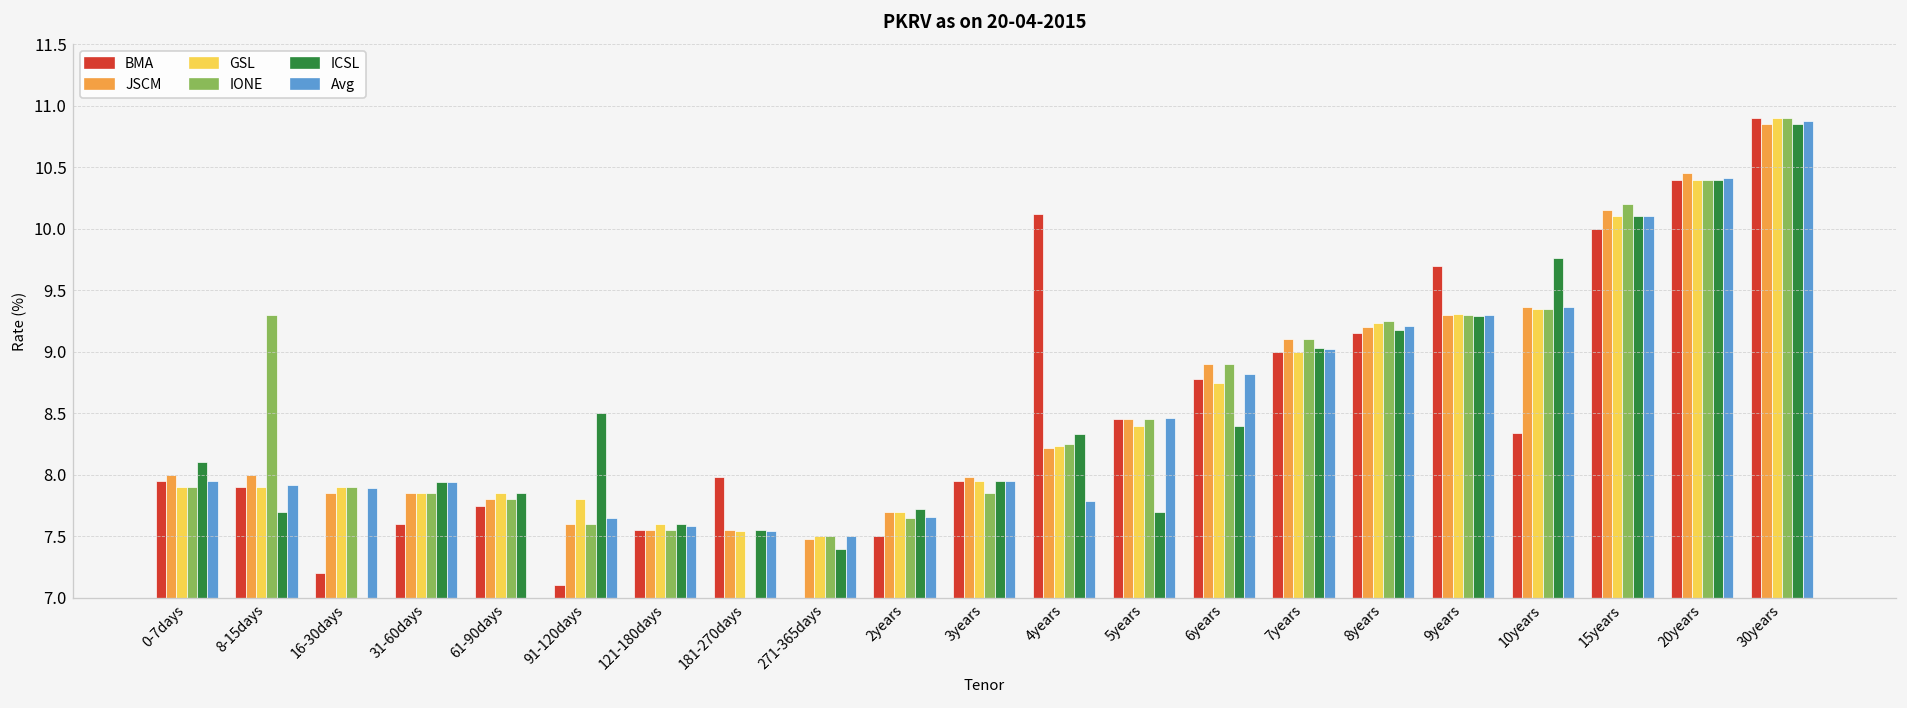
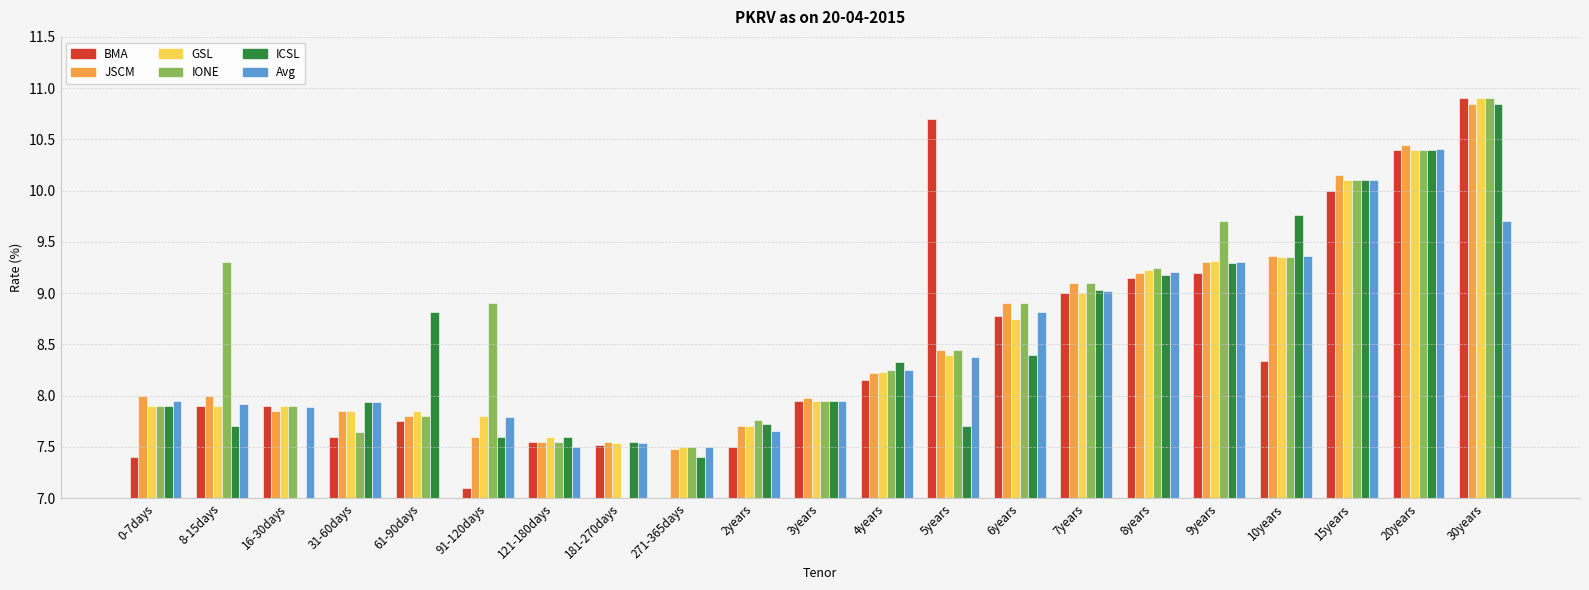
  {
    "BMA": {
-     "0-7days": 7.95,
+     "0-7days": 7.40,
      "8-15days": 7.90,
-     "16-30days": 7.2,
+     "16-30days": 7.9,
      "31-60days": 7.60,
      "61-90days": 7.75,
      "91-120days": 7.10,
      "121-180days": 7.55,
-     "181-270days": 7.98,
+     "181-270days": 7.52,
      "2years": 7.50,
      "3years": 7.95,
-     "4years": 10.12,
-     "5years": 8.45,
+     "4years": 8.15,
+     "5years": 10.70,
      "6years": 8.78,
      "7years": 9.00,
      "8years": 9.15,
-     "9years": 9.7,
+     "9years": 9.2,
      "10years": 8.34,
      "15years": 10.00,
      "20years": 10.40,
      "30years": 10.90
    },
    "IONE": {
      "0-7days": 7.90,
      "8-15days": 9.30,
      "16-30days": 7.90,
-     "31-60days": 7.85,
+     "31-60days": 7.65,
      "61-90days": 7.80,
-     "91-120days": 7.6,
+     "91-120days": 8.9,
      "121-180days": 7.55,
      "271-365days": 7.50,
-     "2years": 7.65,
-     "3years": 7.85,
+     "2years": 7.76,
+     "3years": 7.95,
      "4years": 8.25,
      "5years": 8.45,
      "6years": 8.90,
      "7years": 9.10,
      "8years": 9.25,
-     "9years": 9.3,
+     "9years": 9.7,
      "10years": 9.35,
-     "15years": 10.2,
+     "15years": 10.1,
      "20years": 10.40,
      "30years": 10.90
    },
    "ICSL": {
-     "0-7days": 8.1,
+     "0-7days": 7.9,
      "8-15days": 7.70,
      "31-60days": 7.94,
-     "61-90days": 7.85,
-     "91-120days": 8.5,
+     "61-90days": 8.82,
+     "91-120days": 7.6,
      "121-180days": 7.60,
      "181-270days": 7.55,
      "271-365days": 7.40,
      "2years": 7.72,
      "3years": 7.95,
      "4years": 8.33,
      "5years": 7.70,
      "6years": 8.40,
      "7years": 9.03,
      "8years": 9.18,
      "9years": 9.29,
      "10years": 9.76,
      "15years": 10.10,
      "20years": 10.40,
      "30years": 10.85
    },
    "Avg": {
      "0-7days": 7.95,
      "8-15days": 7.92,
      "16-30days": 7.89,
      "31-60days": 7.94,
      "61-90days": 7.00,
-     "91-120days": 7.65,
-     "121-180days": 7.58,
+     "91-120days": 7.79,
+     "121-180days": 7.50,
      "181-270days": 7.54,
      "271-365days": 7.50,
      "2years": 7.66,
      "3years": 7.95,
-     "4years": 7.79,
-     "5years": 8.46,
+     "4years": 8.25,
+     "5years": 8.38,
      "6years": 8.82,
      "7years": 9.02,
      "8years": 9.21,
      "9years": 9.30,
      "10years": 9.36,
      "15years": 10.10,
      "20years": 10.41,
-     "30years": 10.88
+     "30years": 9.70
    }
  }
